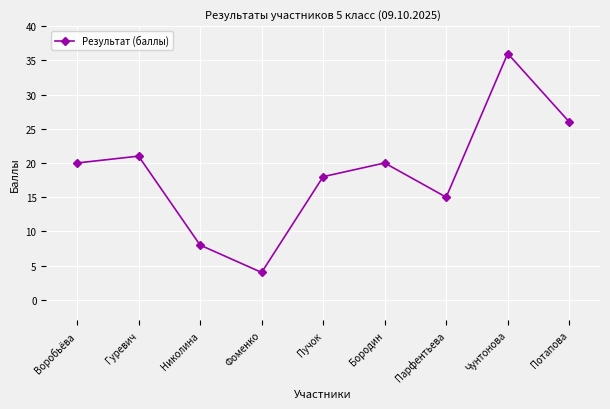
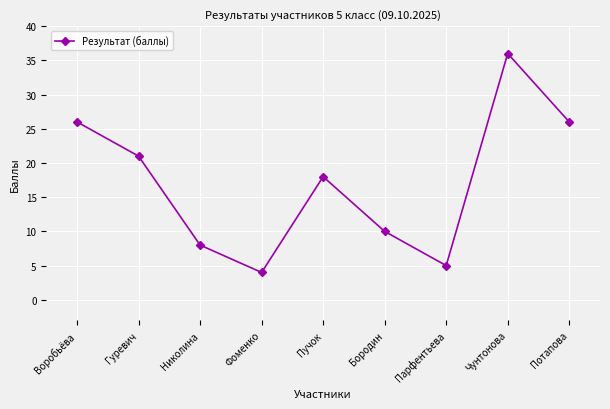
  {
-   "Воробьёва": 20,
+   "Воробьёва": 26,
    "Гуревич": 21,
    "Николина": 8,
    "Фоменко": 4,
    "Пучок": 18,
-   "Бородин": 20,
-   "Парфентьева": 15,
+   "Бородин": 10,
+   "Парфентьева": 5,
    "Чунтонова": 36,
    "Потапова": 26
  }
